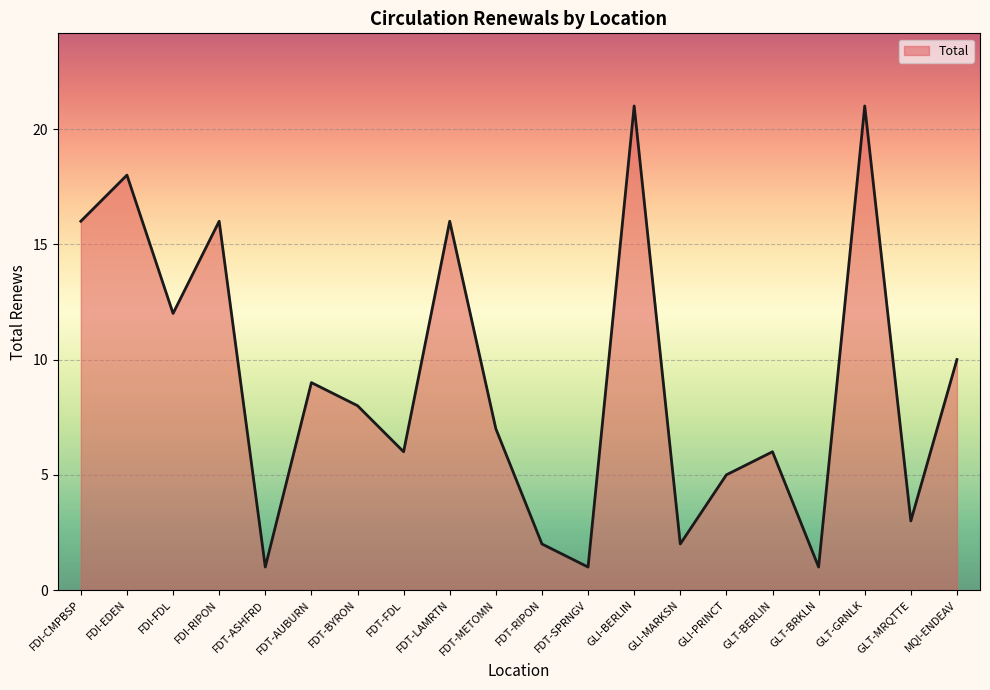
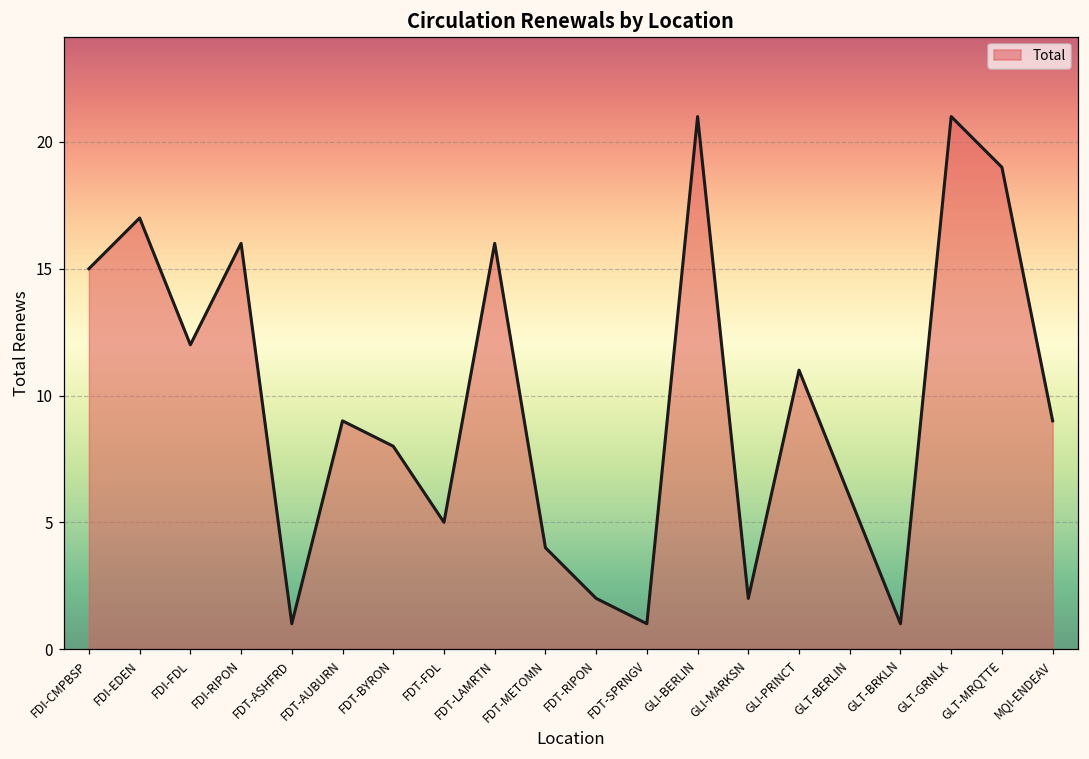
  {
-   "FDI-CMPBSP": 16,
-   "FDI-EDEN": 18,
+   "FDI-CMPBSP": 15,
+   "FDI-EDEN": 17,
    "FDI-FDL": 12,
    "FDI-RIPON": 16,
    "FDT-ASHFRD": 1,
    "FDT-AUBURN": 9,
    "FDT-BYRON": 8,
-   "FDT-FDL": 6,
+   "FDT-FDL": 5,
    "FDT-LAMRTN": 16,
-   "FDT-METOMN": 7,
+   "FDT-METOMN": 4,
    "FDT-RIPON": 2,
    "FDT-SPRNGV": 1,
    "GLI-BERLIN": 21,
    "GLI-MARKSN": 2,
-   "GLI-PRINCT": 5,
+   "GLI-PRINCT": 11,
    "GLT-BERLIN": 6,
    "GLT-BRKLN": 1,
    "GLT-GRNLK": 21,
-   "GLT-MRQTTE": 3,
-   "MQI-ENDEAV": 10
+   "GLT-MRQTTE": 19,
+   "MQI-ENDEAV": 9
  }
